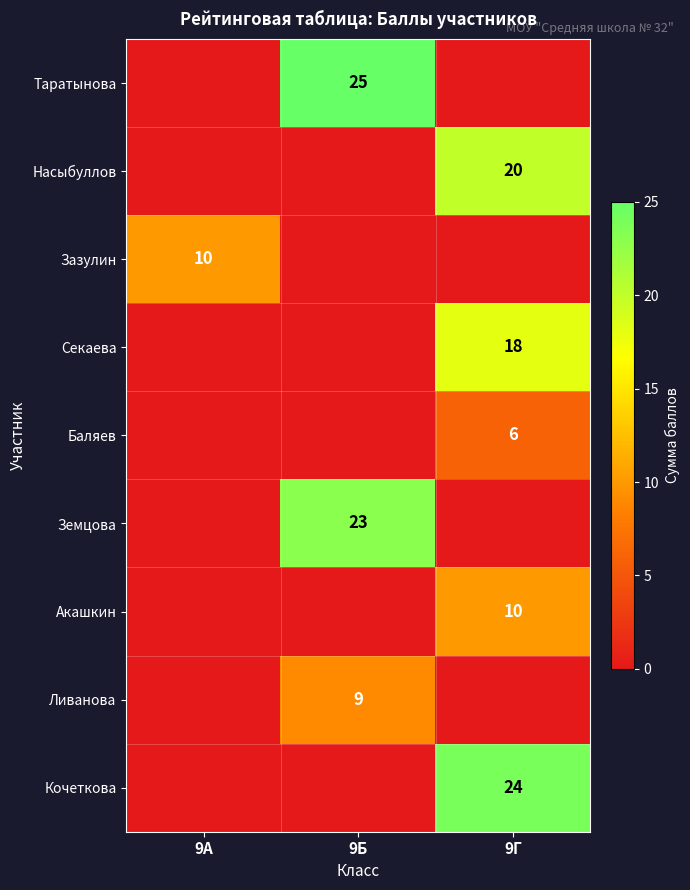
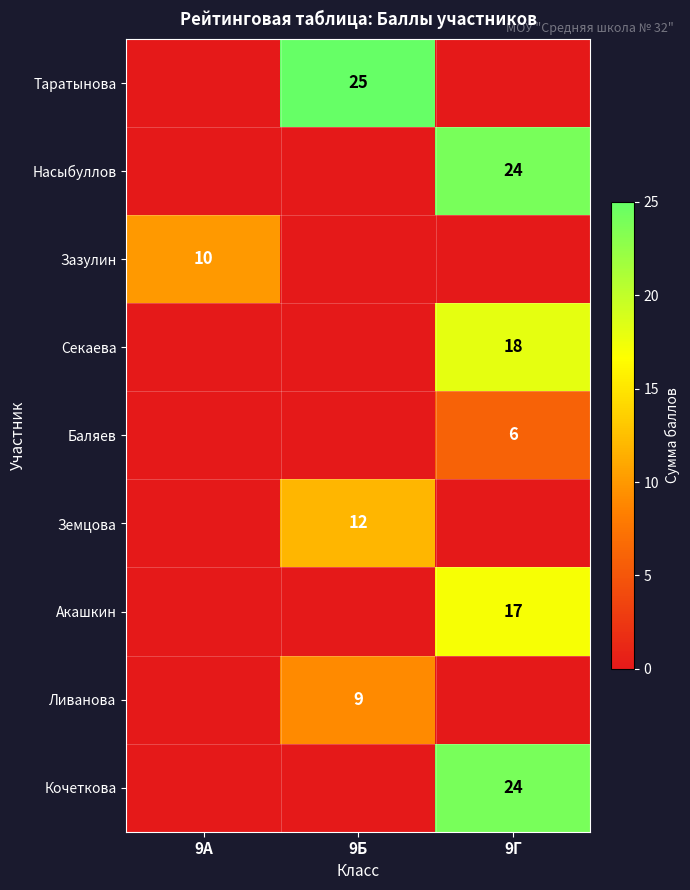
  {
    "Таратынова": {
      "9Б": 25
    },
    "Насыбуллов": {
-     "9Г": 20
+     "9Г": 24
    },
    "Зазулин": {
      "9А": 10
    },
    "Секаева": {
      "9Г": 18
    },
    "Баляев": {
      "9Г": 6
    },
    "Земцова": {
-     "9Б": 23
+     "9Б": 12
    },
    "Акашкин": {
-     "9Г": 10
+     "9Г": 17
    },
    "Ливанова": {
      "9Б": 9
    },
    "Кочеткова": {
      "9Г": 24
    }
  }
